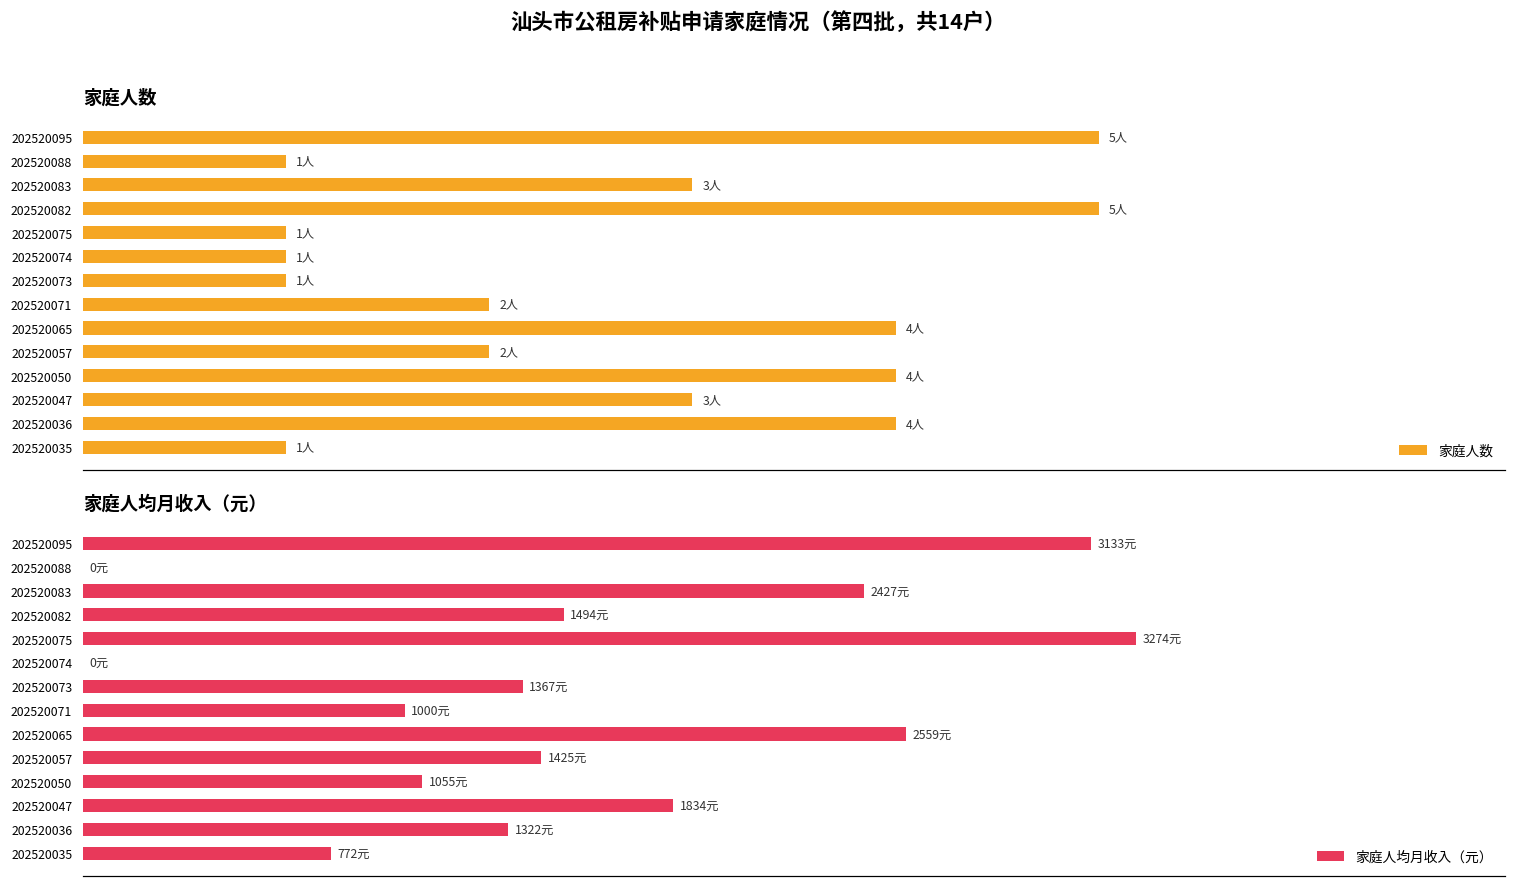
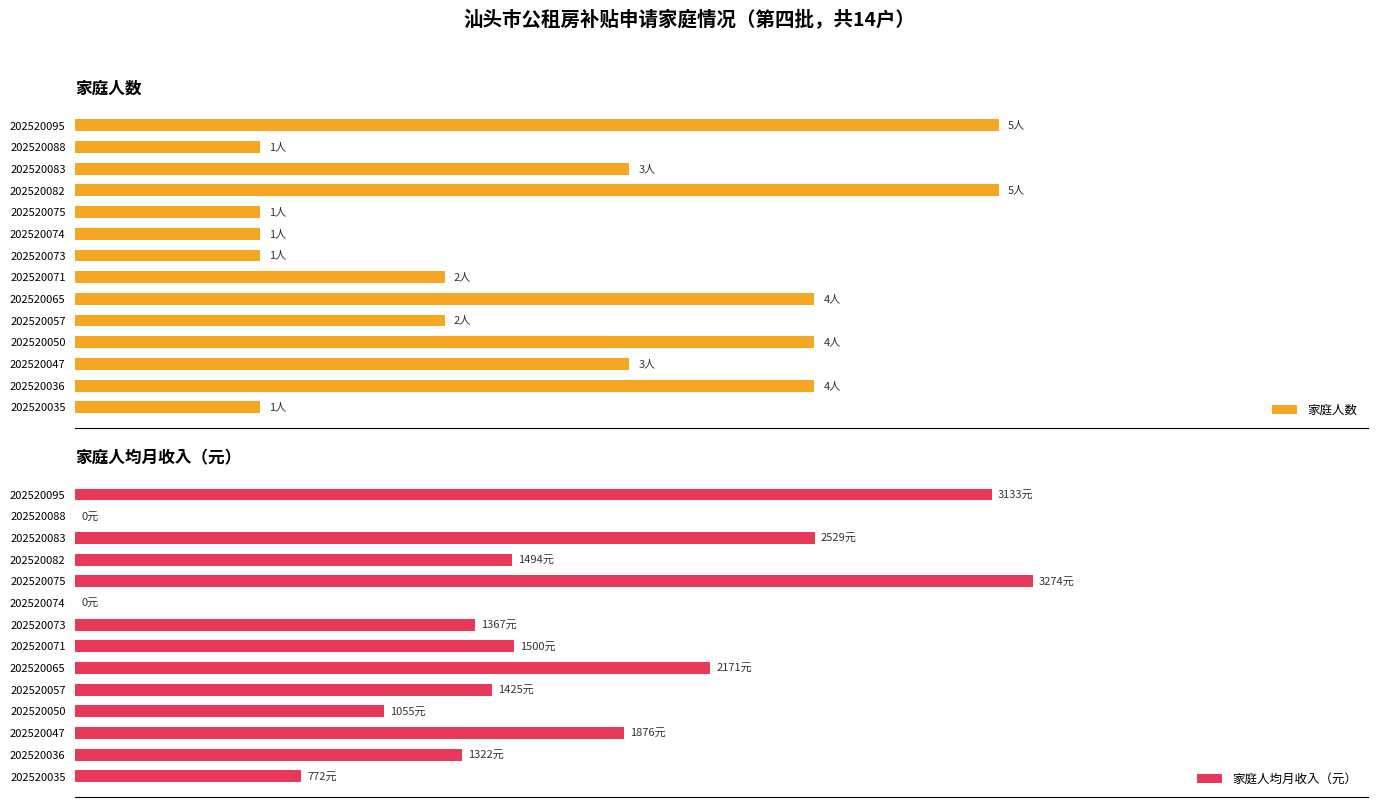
  {
    "家庭人数": {
      "202520095": "5人",
      "202520088": "1人",
      "202520083": "3人",
      "202520082": "5人",
      "202520075": "1人",
      "202520074": "1人",
      "202520073": "1人",
      "202520071": "2人",
      "202520065": "4人",
      "202520057": "2人",
      "202520050": "4人",
      "202520047": "3人",
      "202520036": "4人",
      "202520035": "1人"
    },
    "家庭人均月收入（元）": {
      "202520095": "3133元",
      "202520088": "0元",
-     "202520083": "2427元",
+     "202520083": "2529元",
      "202520082": "1494元",
      "202520075": "3274元",
      "202520074": "0元",
      "202520073": "1367元",
-     "202520071": "1000元",
-     "202520065": "2559元",
+     "202520071": "1500元",
+     "202520065": "2171元",
      "202520057": "1425元",
      "202520050": "1055元",
-     "202520047": "1834元",
+     "202520047": "1876元",
      "202520036": "1322元",
      "202520035": "772元"
    }
  }
